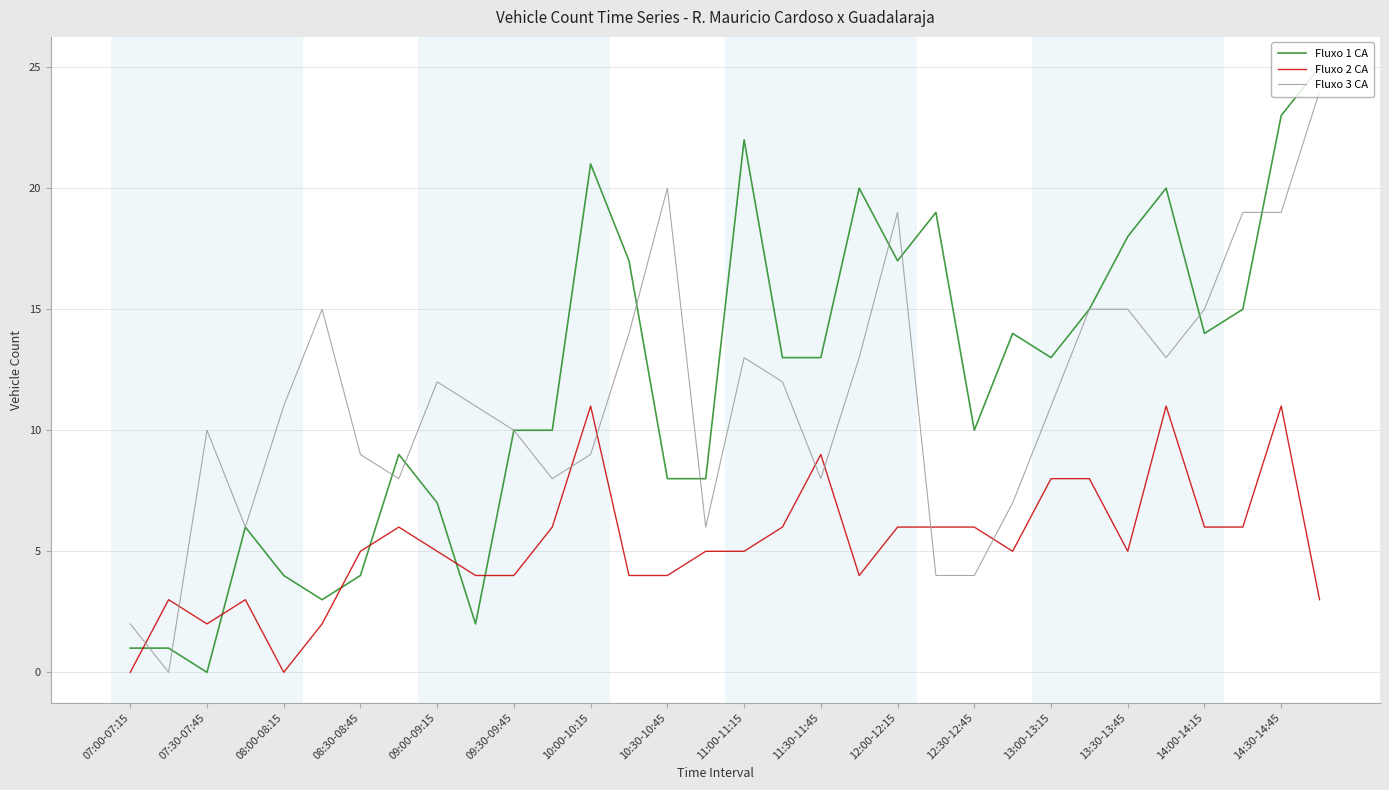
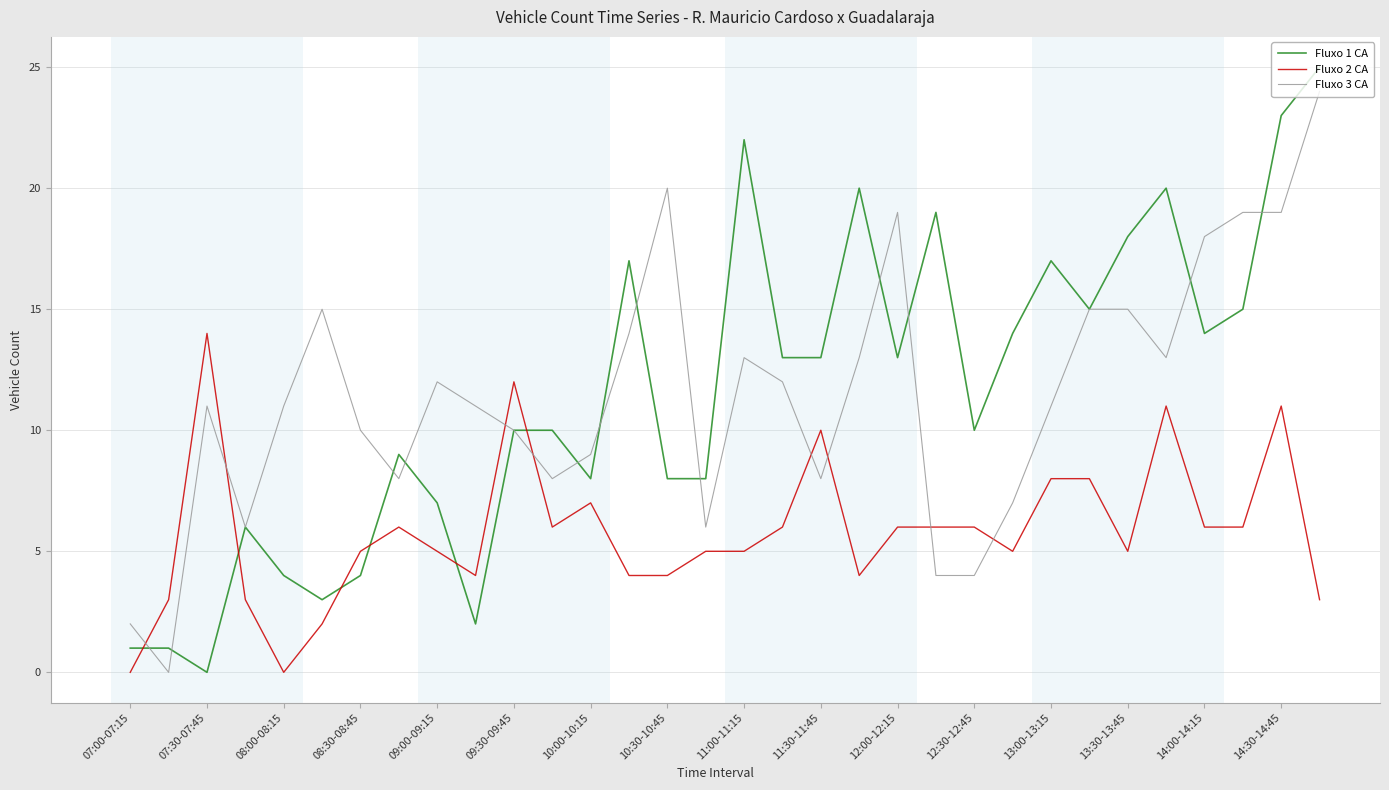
  {
    "Fluxo 1 CA": {
      "07:00-07:15": 1,
      "07:30-07:45": 0,
      "08:00-08:15": 4,
      "08:30-08:45": 4,
      "09:00-09:15": 7,
-     "10:00-10:15": 21,
+     "10:00-10:15": 8,
      "10:30-10:45": 8,
      "11:00-11:15": 22,
      "11:30-11:45": 13,
-     "12:00-12:15": 17,
+     "12:00-12:15": 13,
      "12:30-12:45": 10,
-     "13:00-13:15": 13,
+     "13:00-13:15": 17,
      "13:30-13:45": 18,
      "14:00-14:15": 14,
      "14:30-14:45": 23
    },
    "Fluxo 2 CA": {
      "07:00-07:15": 0,
-     "07:30-07:45": 2,
+     "07:30-07:45": 14,
      "08:00-08:15": 0,
      "08:30-08:45": 5,
      "09:00-09:15": 5,
-     "09:30-09:45": 4,
-     "10:00-10:15": 11,
+     "09:30-09:45": 12,
+     "10:00-10:15": 7,
      "10:30-10:45": 4,
      "11:00-11:15": 5,
-     "11:30-11:45": 9,
+     "11:30-11:45": 10,
      "12:00-12:15": 6,
      "12:30-12:45": 6,
      "13:00-13:15": 8,
      "13:30-13:45": 5,
      "14:00-14:15": 6,
      "14:30-14:45": 11
    },
    "Fluxo 3 CA": {
      "07:00-07:15": 2,
-     "07:30-07:45": 10,
+     "07:30-07:45": 11,
      "08:00-08:15": 11,
-     "08:30-08:45": 9,
+     "08:30-08:45": 10,
      "09:00-09:15": 12,
      "10:00-10:15": 9,
      "10:30-10:45": 20,
      "11:00-11:15": 13,
      "11:30-11:45": 8,
      "12:00-12:15": 19,
      "12:30-12:45": 4,
      "13:00-13:15": 11,
      "13:30-13:45": 15,
-     "14:00-14:15": 15,
+     "14:00-14:15": 18,
      "14:30-14:45": 19
    }
  }
